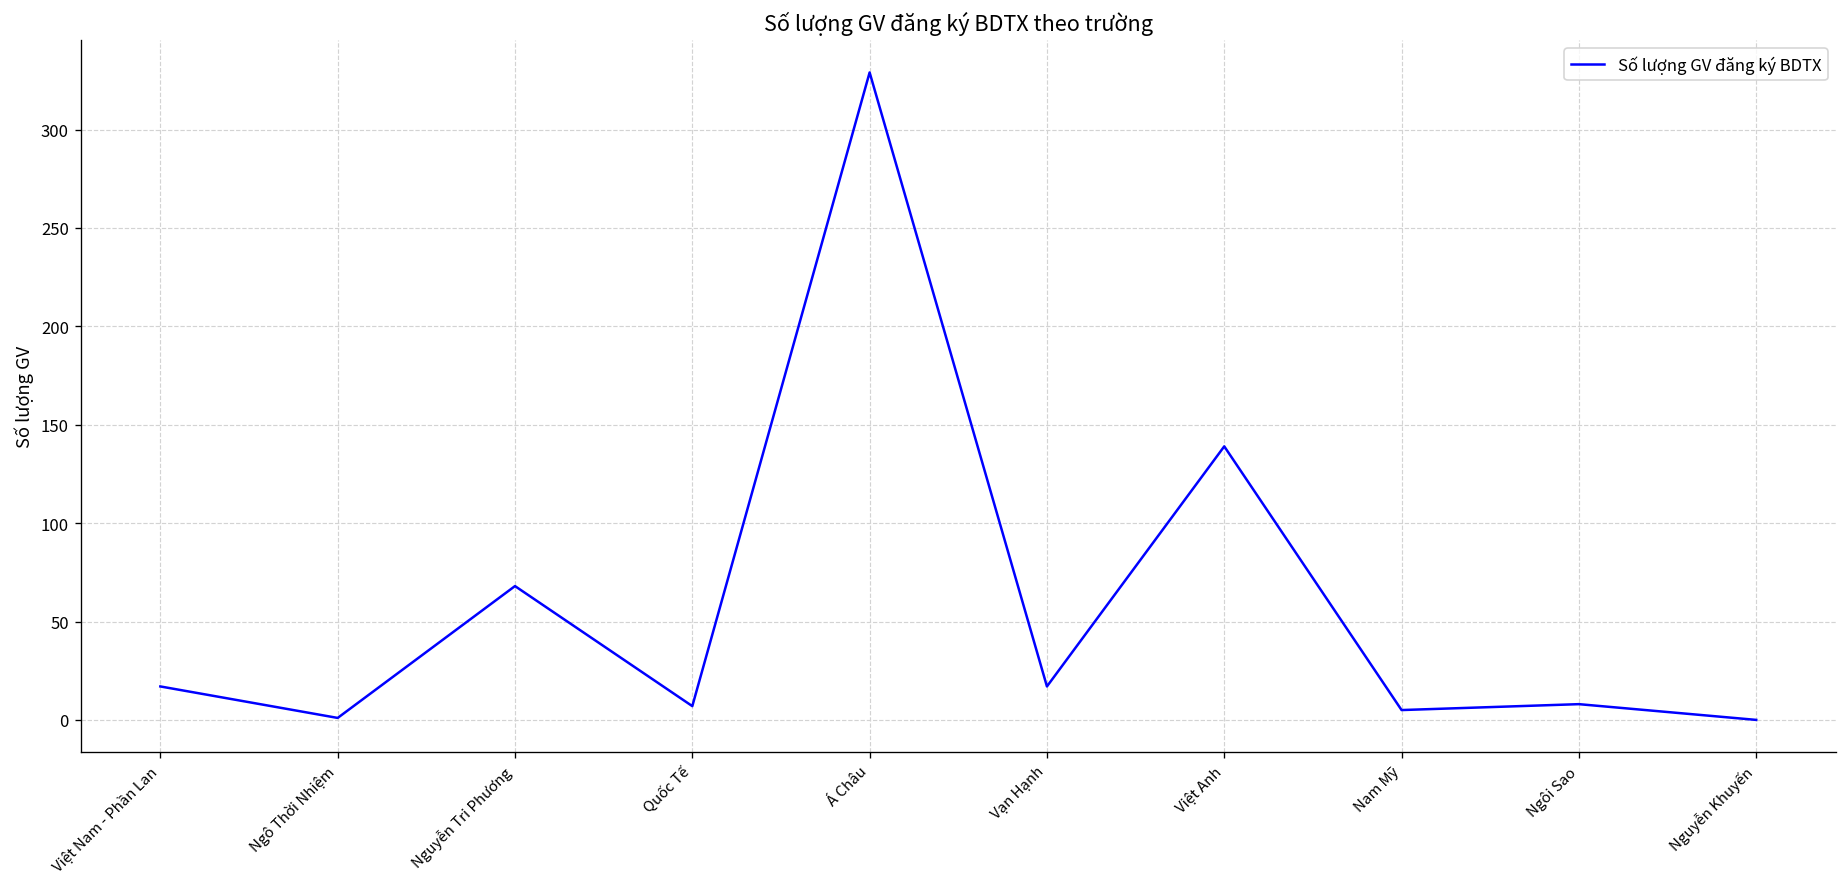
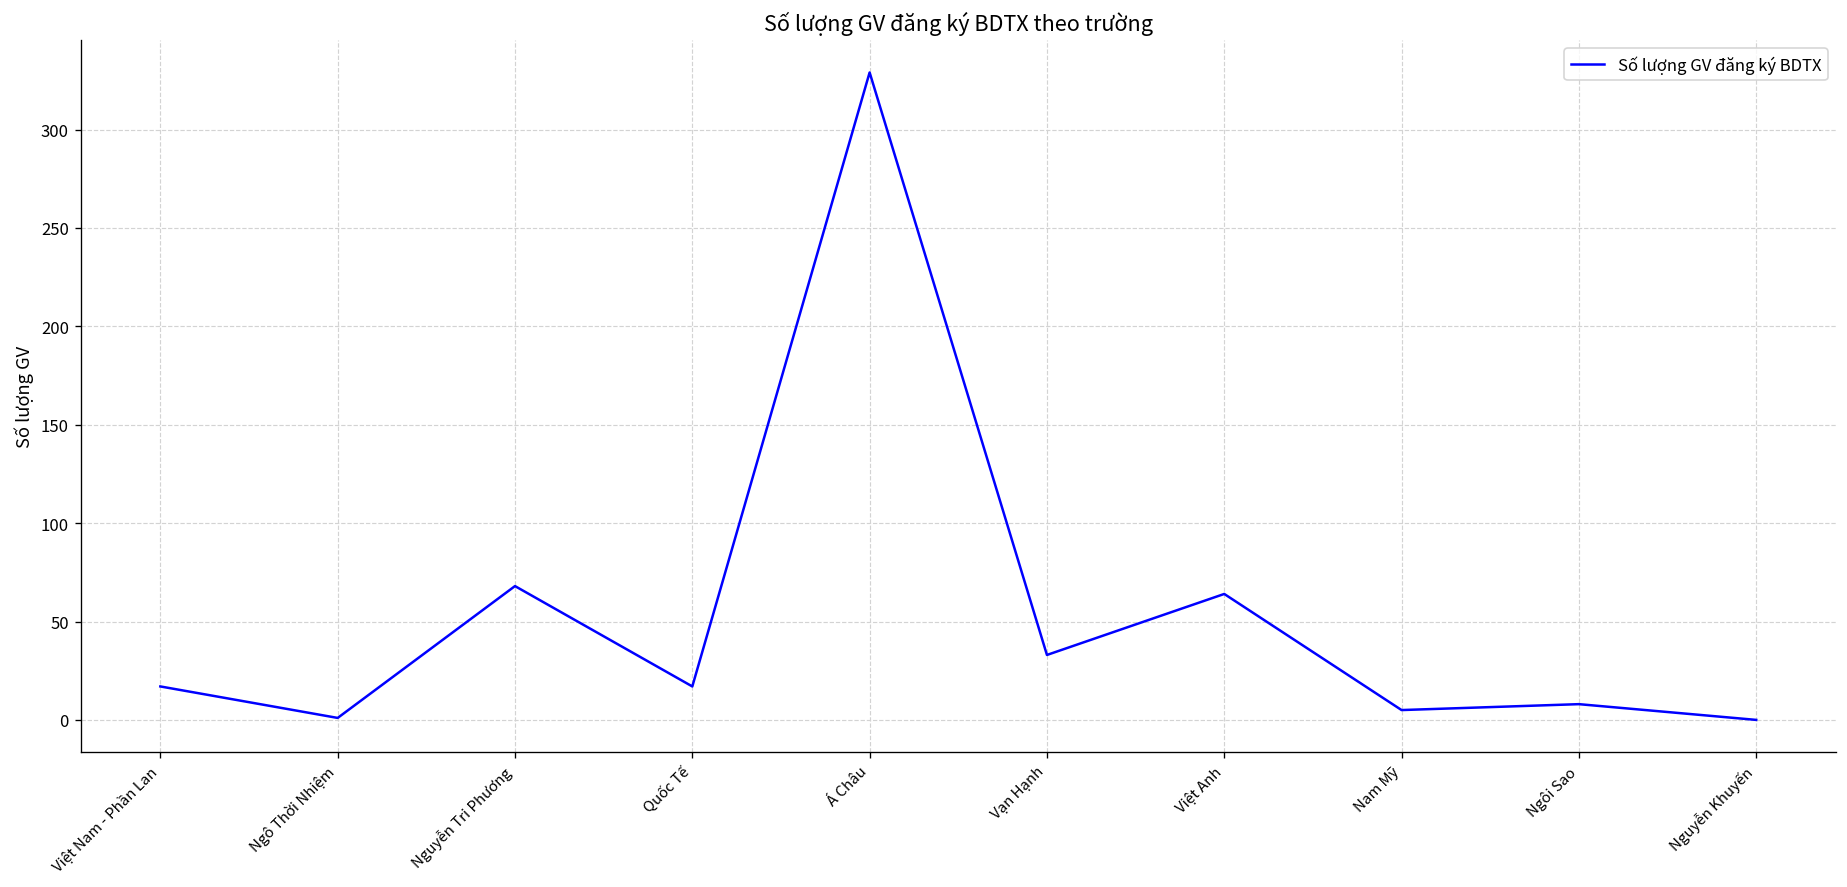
  {
    "Việt Nam - Phần Lan": 17,
    "Ngô Thời Nhiệm": 1,
    "Nguyễn Tri Phương": 68,
-   "Quốc Tế": 7,
+   "Quốc Tế": 17,
    "Á Châu": 329,
-   "Vạn Hạnh": 17,
-   "Việt Anh": 139,
+   "Vạn Hạnh": 33,
+   "Việt Anh": 64,
    "Nam Mỹ": 5,
    "Ngôi Sao": 8,
    "Nguyễn Khuyến": 0
  }
